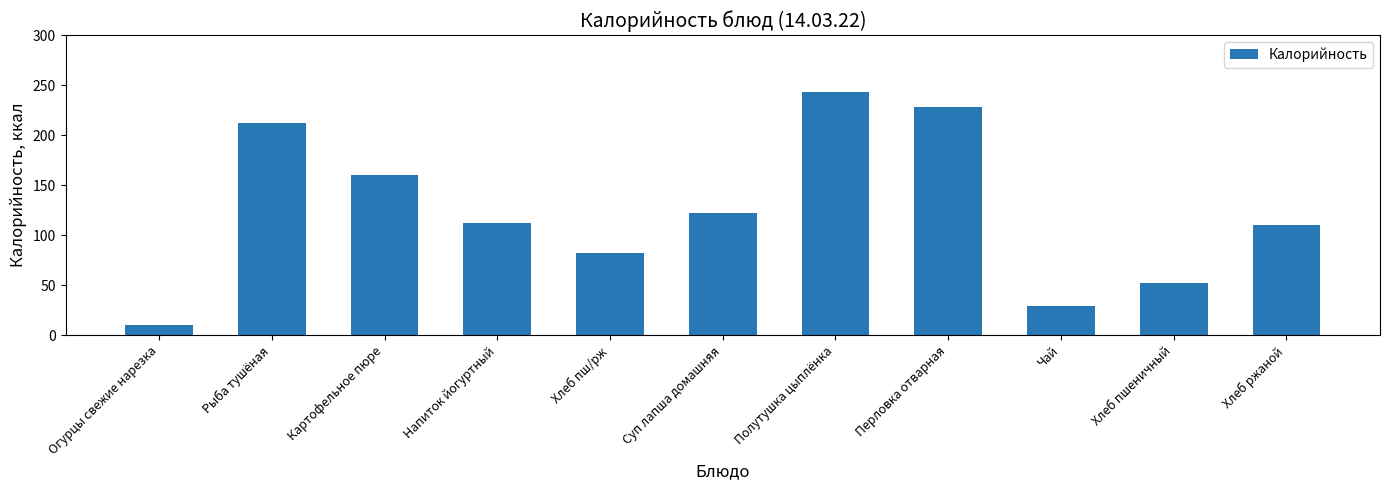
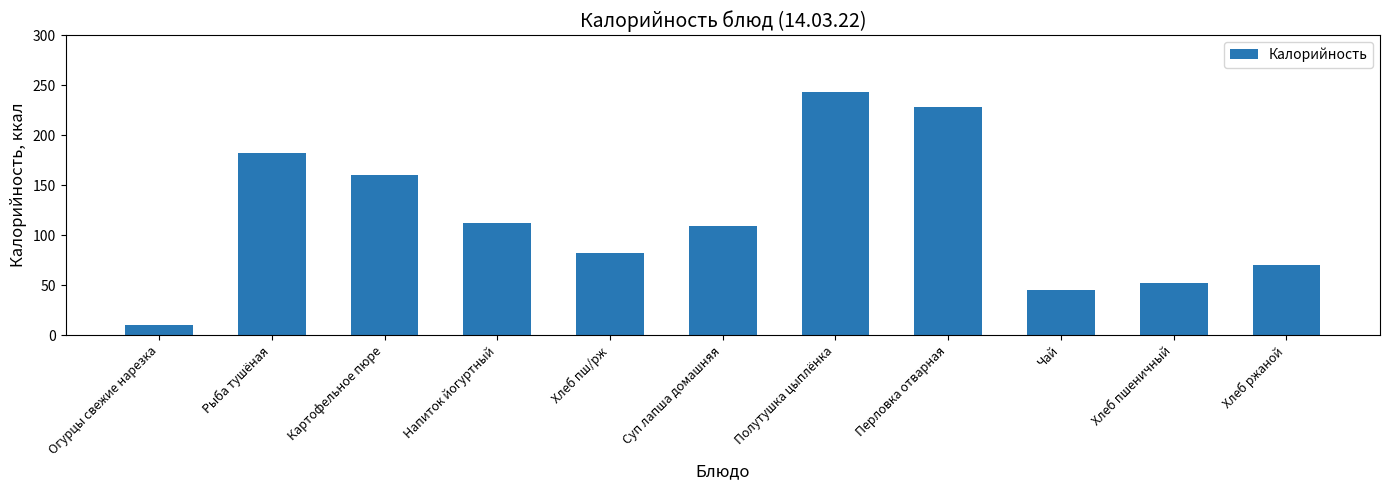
  {
    "Огурцы свежие нарезка": 10,
-   "Рыба тушёная": 210,
+   "Рыба тушёная": 180,
    "Картофельное пюре": 160,
    "Напиток йогуртный": 110,
    "Хлеб пш/рж": 80,
-   "Суп лапша домашняя": 120,
+   "Суп лапша домашняя": 110,
    "Полутушка цыплёнка": 240,
    "Перловка отварная": 230,
-   "Чай": 30,
+   "Чай": 50,
    "Хлеб пшеничный": 50,
-   "Хлеб ржаной": 110
+   "Хлеб ржаной": 70
  }
